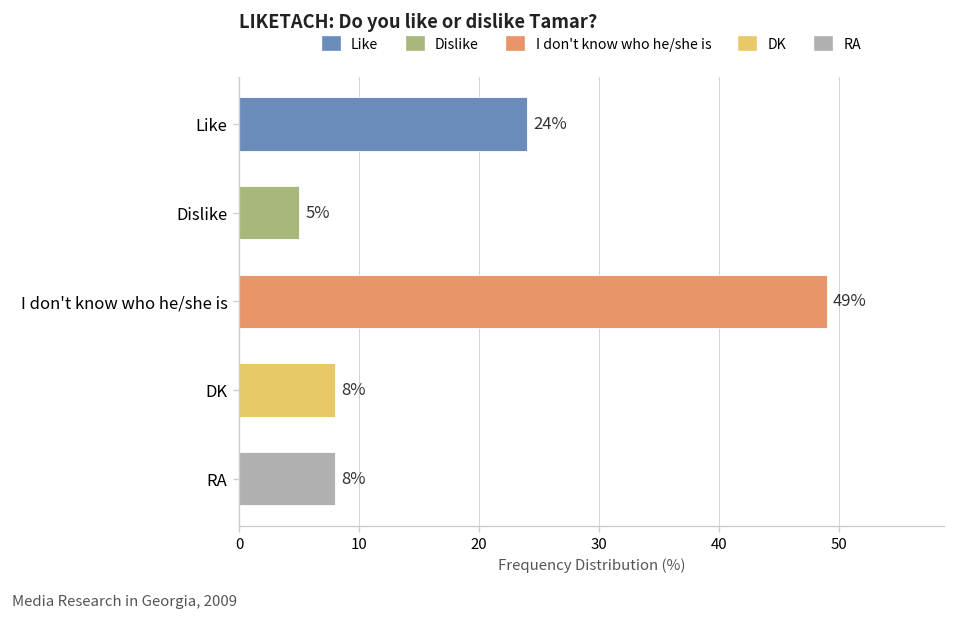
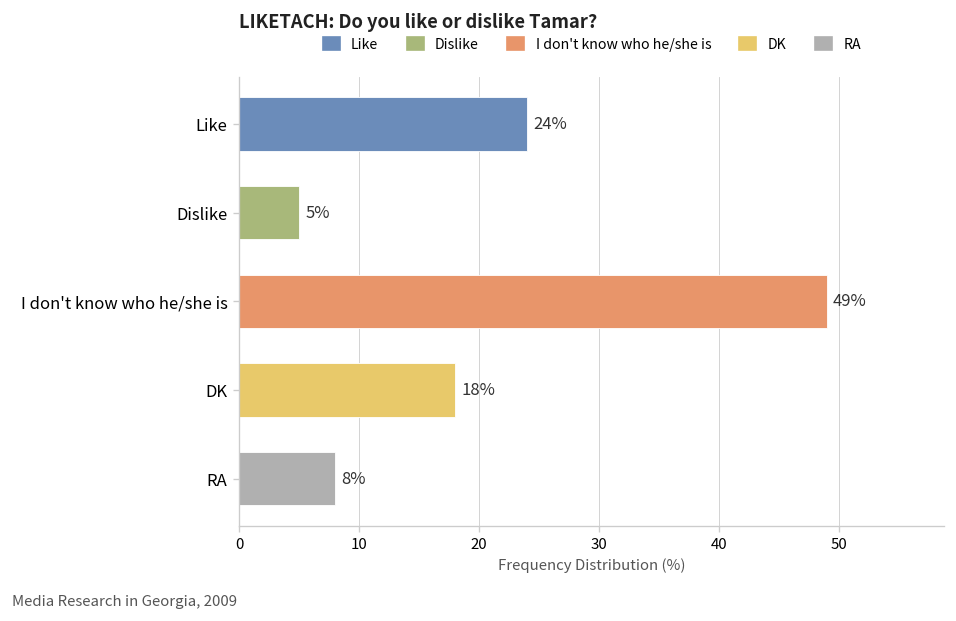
  {
    "Like": "24%",
    "Dislike": "5%",
    "I don't know who he/she is": "49%",
-   "DK": "8%",
+   "DK": "18%",
    "RA": "8%"
  }
